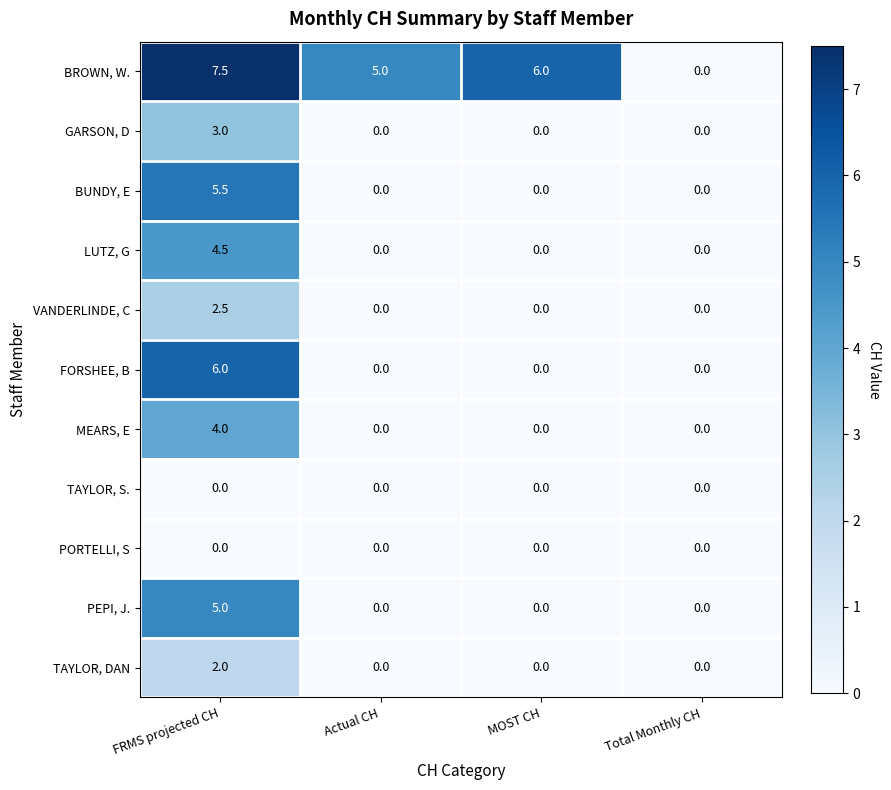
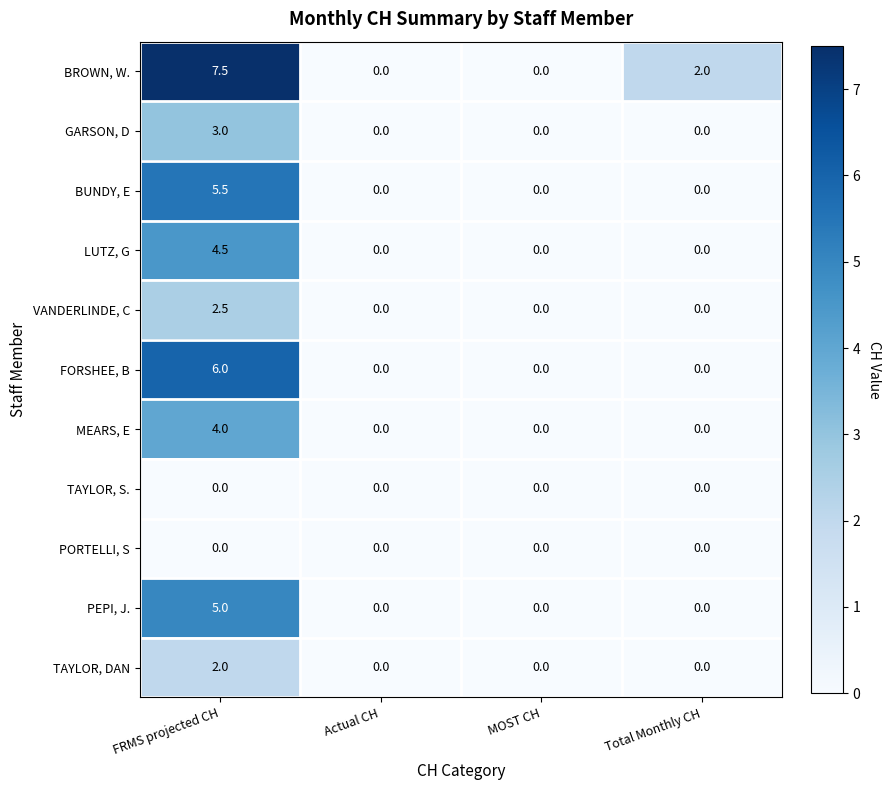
  {
    "BROWN, W.": {
      "FRMS projected CH": 7.5,
-     "Actual CH": 5.0,
-     "MOST CH": 6.0,
-     "Total Monthly CH": 0.0
+     "Actual CH": 0.0,
+     "MOST CH": 0.0,
+     "Total Monthly CH": 2.0
    },
    "GARSON, D": {
      "FRMS projected CH": 3.0,
      "Actual CH": 0.0,
      "MOST CH": 0.0,
      "Total Monthly CH": 0.0
    },
    "BUNDY, E": {
      "FRMS projected CH": 5.5,
      "Actual CH": 0.0,
      "MOST CH": 0.0,
      "Total Monthly CH": 0.0
    },
    "LUTZ, G": {
      "FRMS projected CH": 4.5,
      "Actual CH": 0.0,
      "MOST CH": 0.0,
      "Total Monthly CH": 0.0
    },
    "VANDERLINDE, C": {
      "FRMS projected CH": 2.5,
      "Actual CH": 0.0,
      "MOST CH": 0.0,
      "Total Monthly CH": 0.0
    },
    "FORSHEE, B": {
      "FRMS projected CH": 6.0,
      "Actual CH": 0.0,
      "MOST CH": 0.0,
      "Total Monthly CH": 0.0
    },
    "MEARS, E": {
      "FRMS projected CH": 4.0,
      "Actual CH": 0.0,
      "MOST CH": 0.0,
      "Total Monthly CH": 0.0
    },
    "TAYLOR, S.": {
      "FRMS projected CH": 0.0,
      "Actual CH": 0.0,
      "MOST CH": 0.0,
      "Total Monthly CH": 0.0
    },
    "PORTELLI, S": {
      "FRMS projected CH": 0.0,
      "Actual CH": 0.0,
      "MOST CH": 0.0,
      "Total Monthly CH": 0.0
    },
    "PEPI, J.": {
      "FRMS projected CH": 5.0,
      "Actual CH": 0.0,
      "MOST CH": 0.0,
      "Total Monthly CH": 0.0
    },
    "TAYLOR, DAN": {
      "FRMS projected CH": 2.0,
      "Actual CH": 0.0,
      "MOST CH": 0.0,
      "Total Monthly CH": 0.0
    }
  }
